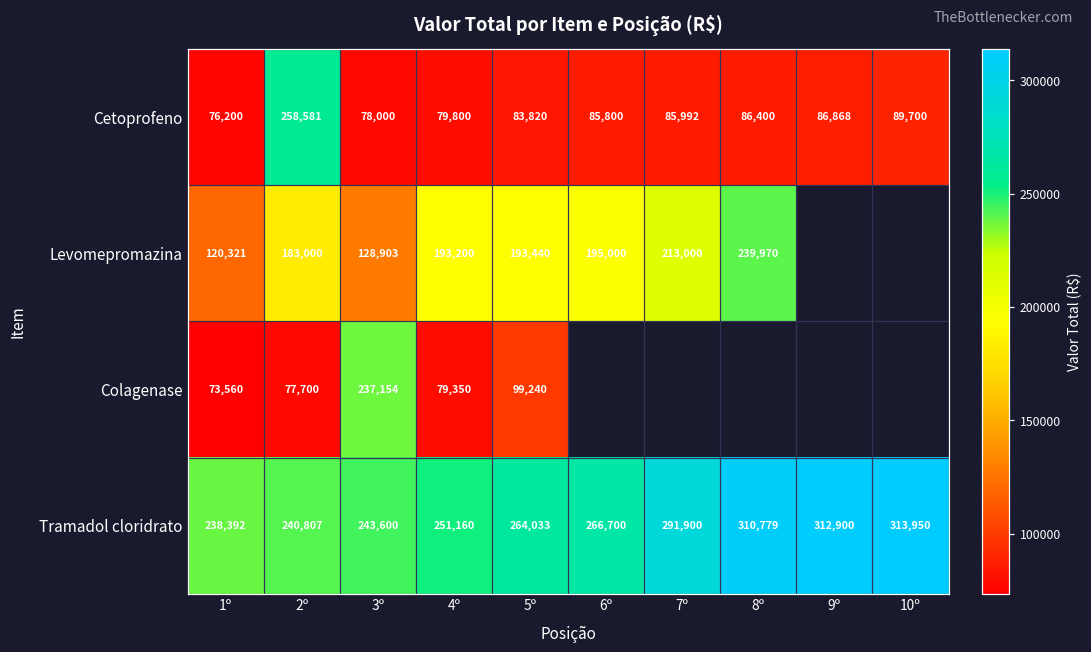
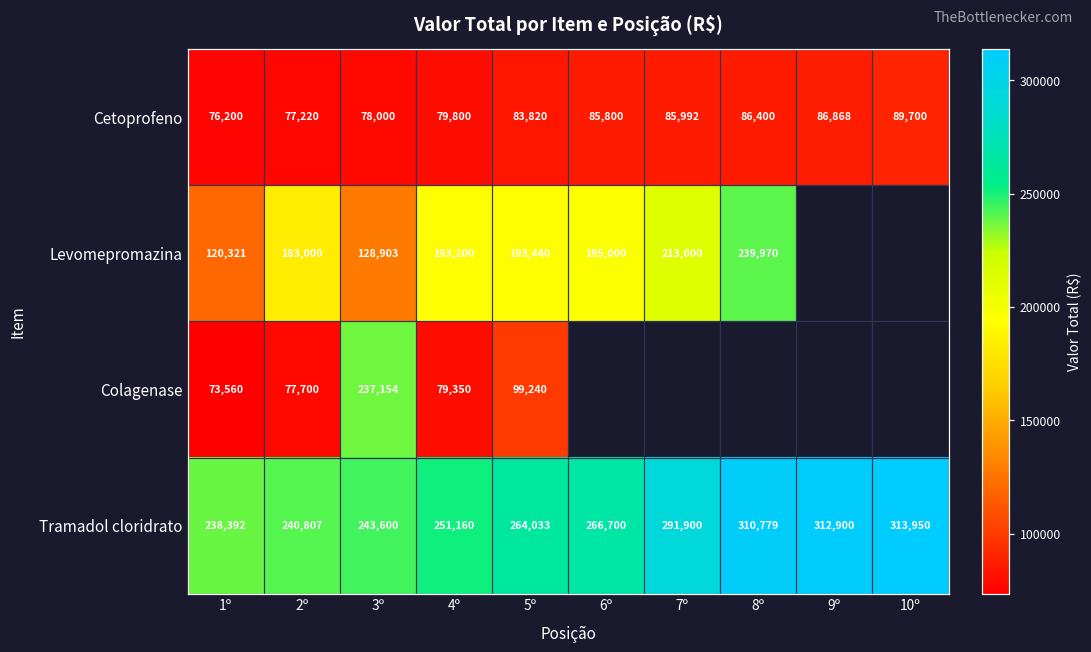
  {
    "Cetoprofeno": {
-     "2º": "258,581"
+     "2º": "77,220"
    }
  }
